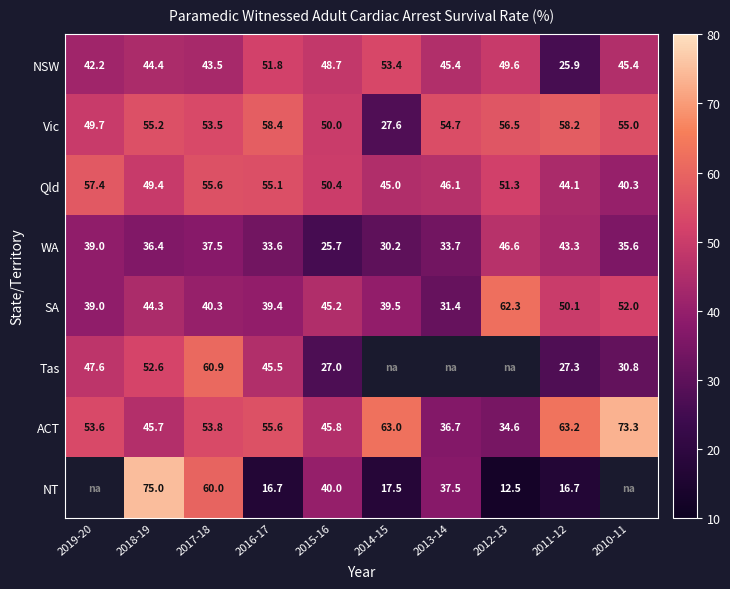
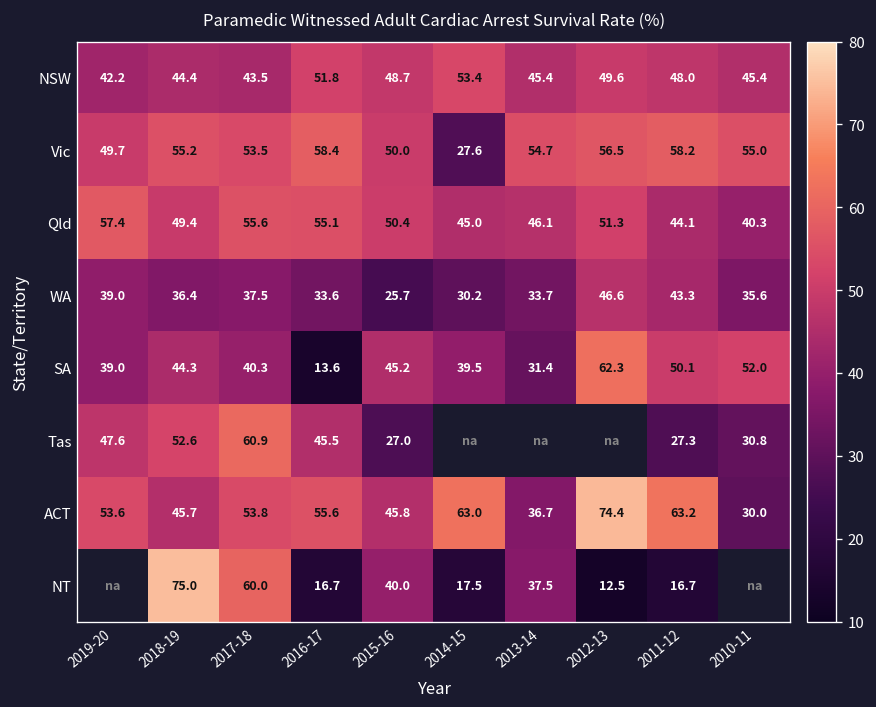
  {
    "NSW": {
      "2019-20": 42.2,
      "2018-19": 44.4,
      "2017-18": 43.5,
      "2016-17": 51.8,
      "2015-16": 48.7,
      "2014-15": 53.4,
      "2013-14": 45.4,
      "2012-13": 49.6,
-     "2011-12": 25.9,
+     "2011-12": 48.0,
      "2010-11": 45.4
    },
    "Vic": {
      "2019-20": 49.7,
      "2018-19": 55.2,
      "2017-18": 53.5,
      "2016-17": 58.4,
      "2015-16": 50.0,
      "2014-15": 27.6,
      "2013-14": 54.7,
      "2012-13": 56.5,
      "2011-12": 58.2,
      "2010-11": 55.0
    },
    "Qld": {
      "2019-20": 57.4,
      "2018-19": 49.4,
      "2017-18": 55.6,
      "2016-17": 55.1,
      "2015-16": 50.4,
      "2014-15": 45.0,
      "2013-14": 46.1,
      "2012-13": 51.3,
      "2011-12": 44.1,
      "2010-11": 40.3
    },
    "WA": {
      "2019-20": 39.0,
      "2018-19": 36.4,
      "2017-18": 37.5,
      "2016-17": 33.6,
      "2015-16": 25.7,
      "2014-15": 30.2,
      "2013-14": 33.7,
      "2012-13": 46.6,
      "2011-12": 43.3,
      "2010-11": 35.6
    },
    "SA": {
      "2019-20": 39.0,
      "2018-19": 44.3,
      "2017-18": 40.3,
-     "2016-17": 39.4,
+     "2016-17": 13.6,
      "2015-16": 45.2,
      "2014-15": 39.5,
      "2013-14": 31.4,
      "2012-13": 62.3,
      "2011-12": 50.1,
      "2010-11": 52.0
    },
    "Tas": {
      "2019-20": 47.6,
      "2018-19": 52.6,
      "2017-18": 60.9,
      "2016-17": 45.5,
      "2015-16": 27.0,
      "2011-12": 27.3,
      "2010-11": 30.8
    },
    "ACT": {
      "2019-20": 53.6,
      "2018-19": 45.7,
      "2017-18": 53.8,
      "2016-17": 55.6,
      "2015-16": 45.8,
      "2014-15": 63.0,
      "2013-14": 36.7,
-     "2012-13": 34.6,
+     "2012-13": 74.4,
      "2011-12": 63.2,
-     "2010-11": 73.3
+     "2010-11": 30.0
    },
    "NT": {
      "2018-19": 75.0,
      "2017-18": 60.0,
      "2016-17": 16.7,
      "2015-16": 40.0,
      "2014-15": 17.5,
      "2013-14": 37.5,
      "2012-13": 12.5,
      "2011-12": 16.7
    }
  }
